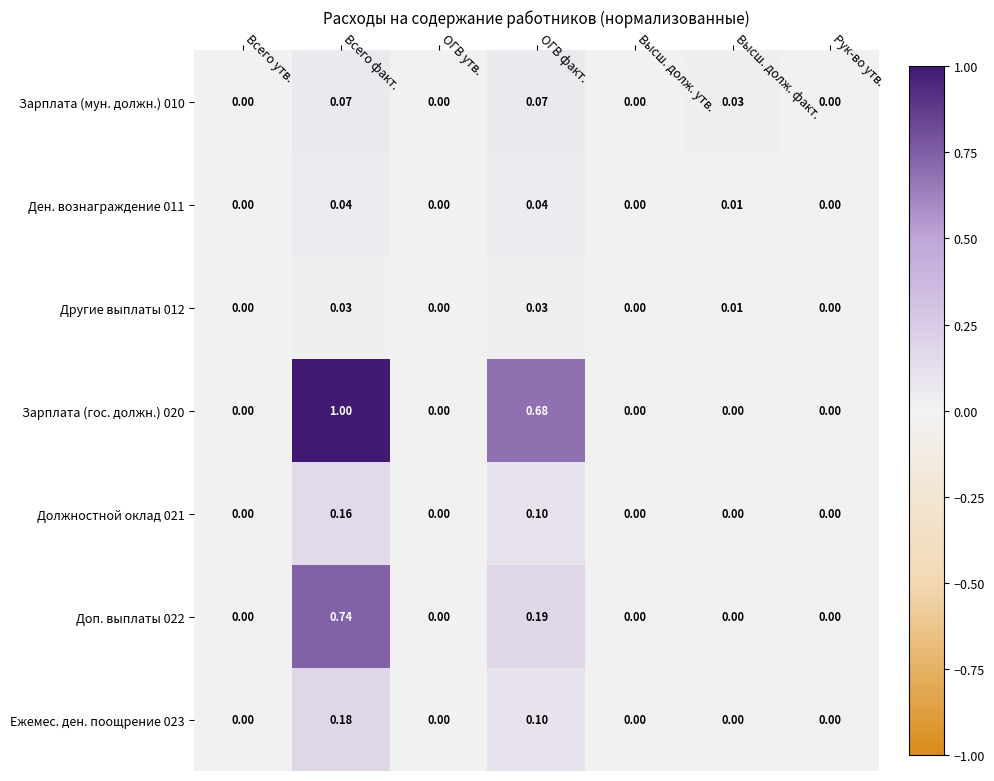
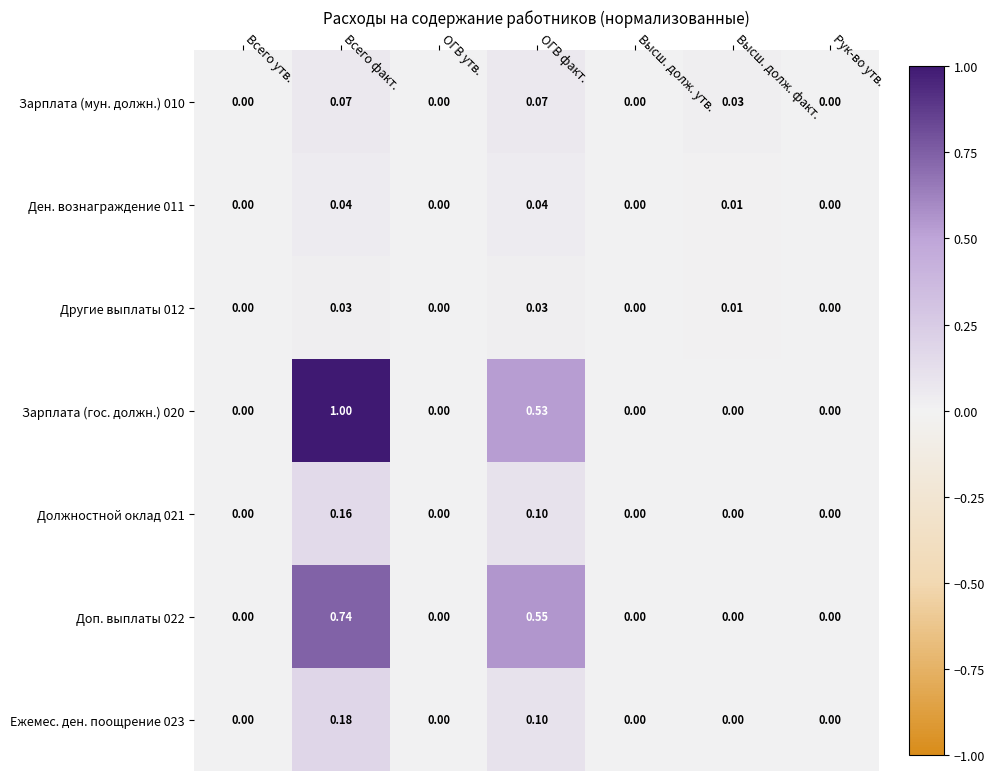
  {
    "Зарплата (мун. должн.) 010": {
      "Всего утв.": 0.00,
      "Всего факт.": 0.07,
      "ОГВ утв.": 0.00,
      "ОГВ факт.": 0.07,
      "Высш. долж. утв.": 0.00,
      "Высш. долж. факт.": 0.03,
      "Рук-во утв.": 0.00
    },
    "Ден. вознаграждение 011": {
      "Всего утв.": 0.00,
      "Всего факт.": 0.04,
      "ОГВ утв.": 0.00,
      "ОГВ факт.": 0.04,
      "Высш. долж. утв.": 0.00,
      "Высш. долж. факт.": 0.01,
      "Рук-во утв.": 0.00
    },
    "Другие выплаты 012": {
      "Всего утв.": 0.00,
      "Всего факт.": 0.03,
      "ОГВ утв.": 0.00,
      "ОГВ факт.": 0.03,
      "Высш. долж. утв.": 0.00,
      "Высш. долж. факт.": 0.01,
      "Рук-во утв.": 0.00
    },
    "Зарплата (гос. должн.) 020": {
      "Всего утв.": 0.00,
      "Всего факт.": 1.00,
      "ОГВ утв.": 0.00,
-     "ОГВ факт.": 0.68,
+     "ОГВ факт.": 0.53,
      "Высш. долж. утв.": 0.00,
      "Высш. долж. факт.": 0.00,
      "Рук-во утв.": 0.00
    },
    "Должностной оклад 021": {
      "Всего утв.": 0.00,
      "Всего факт.": 0.16,
      "ОГВ утв.": 0.00,
      "ОГВ факт.": 0.10,
      "Высш. долж. утв.": 0.00,
      "Высш. долж. факт.": 0.00,
      "Рук-во утв.": 0.00
    },
    "Доп. выплаты 022": {
      "Всего утв.": 0.00,
      "Всего факт.": 0.74,
      "ОГВ утв.": 0.00,
-     "ОГВ факт.": 0.19,
+     "ОГВ факт.": 0.55,
      "Высш. долж. утв.": 0.00,
      "Высш. долж. факт.": 0.00,
      "Рук-во утв.": 0.00
    },
    "Ежемес. ден. поощрение 023": {
      "Всего утв.": 0.00,
      "Всего факт.": 0.18,
      "ОГВ утв.": 0.00,
      "ОГВ факт.": 0.10,
      "Высш. долж. утв.": 0.00,
      "Высш. долж. факт.": 0.00,
      "Рук-во утв.": 0.00
    }
  }
